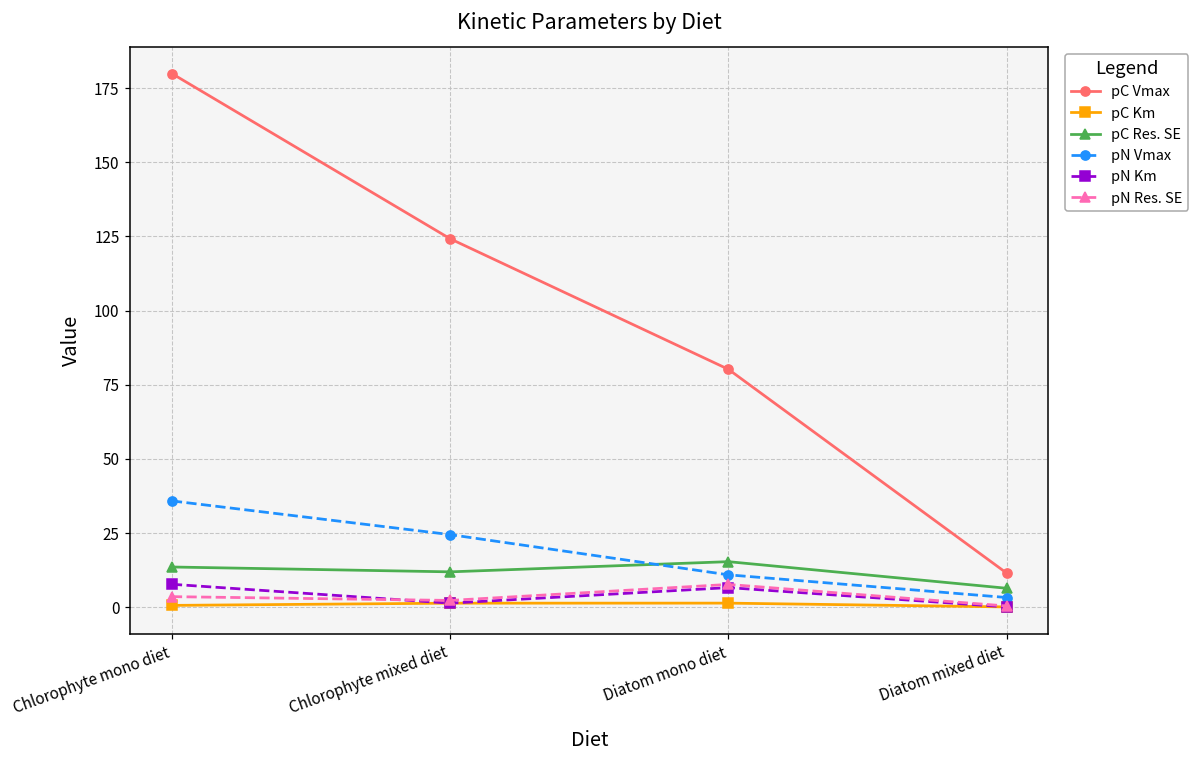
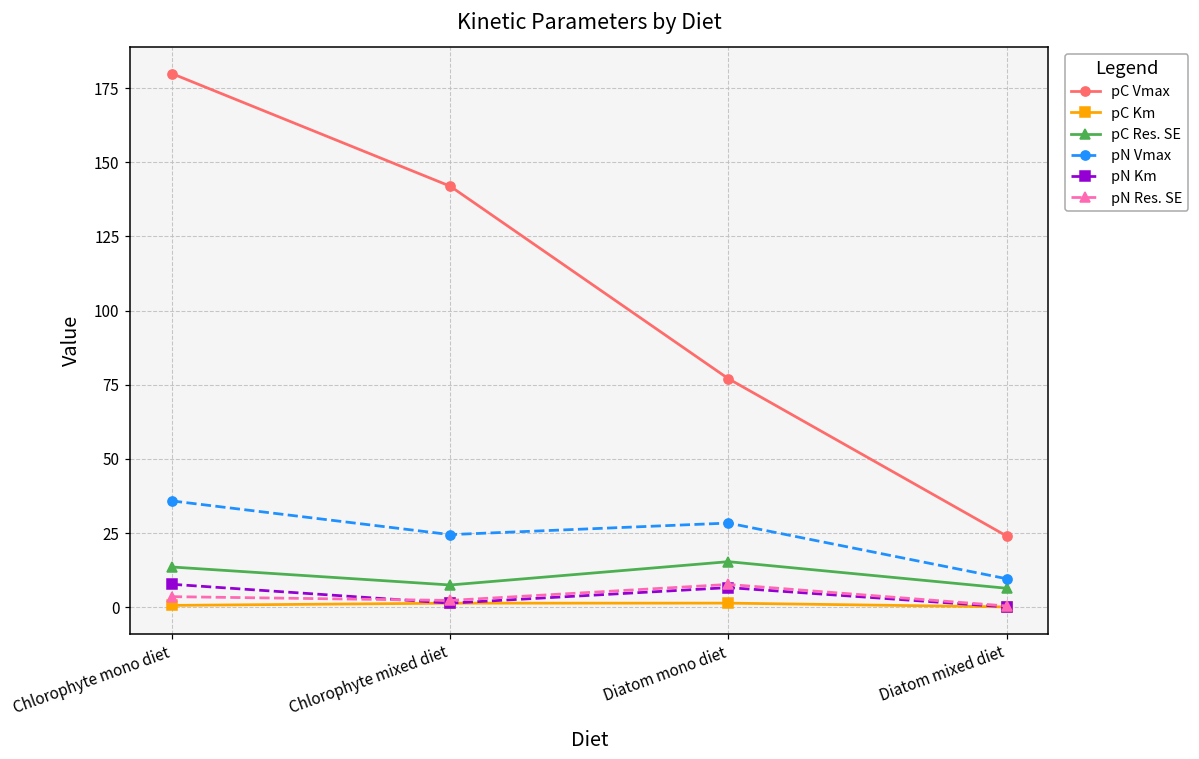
  {
    "pC Vmax": {
      "Chlorophyte mono diet": 180,
-     "Chlorophyte mixed diet": 124,
-     "Diatom mono diet": 80,
-     "Diatom mixed diet": 12
+     "Chlorophyte mixed diet": 142,
+     "Diatom mono diet": 77,
+     "Diatom mixed diet": 24
    },
    "pC Km": {
      "Chlorophyte mono diet": 1,
      "Diatom mono diet": 1
    },
    "pC Res. SE": {
      "Chlorophyte mono diet": 14,
-     "Chlorophyte mixed diet": 12,
+     "Chlorophyte mixed diet": 7,
      "Diatom mono diet": 15,
      "Diatom mixed diet": 6
    },
    "pN Vmax": {
      "Chlorophyte mono diet": 36,
      "Chlorophyte mixed diet": 24,
-     "Diatom mono diet": 11,
-     "Diatom mixed diet": 3
+     "Diatom mono diet": 28,
+     "Diatom mixed diet": 10
    },
    "pN Km": {
      "Chlorophyte mono diet": 8,
      "Diatom mono diet": 7
    },
    "pN Res. SE": {
      "Chlorophyte mono diet": 4,
      "Diatom mono diet": 8
    }
  }
